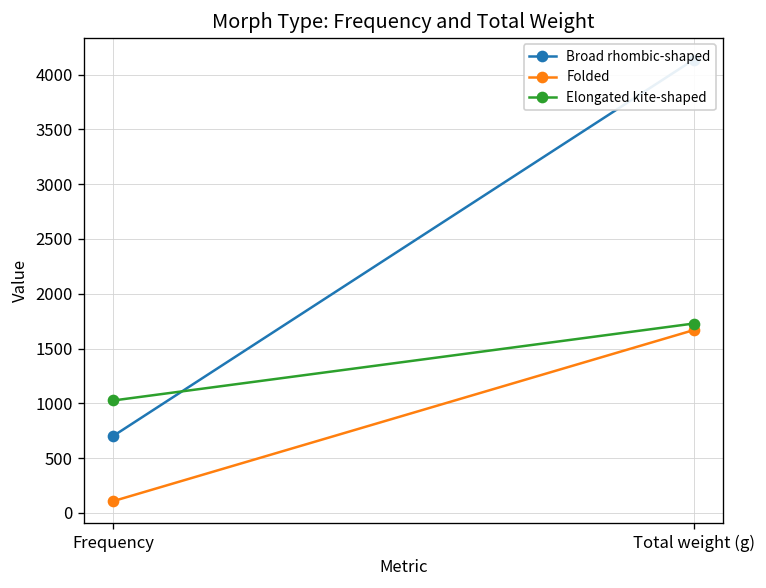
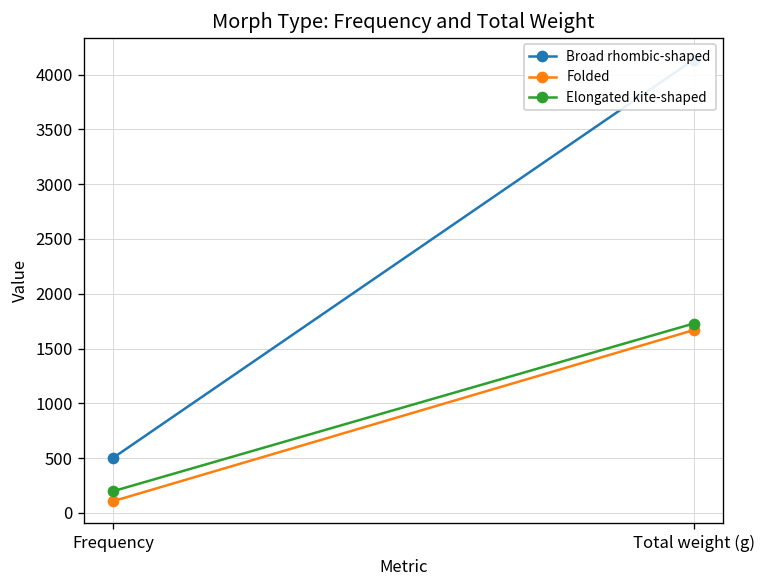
  {
    "Broad rhombic-shaped": {
-     "Frequency": 700
+     "Frequency": 500
    },
    "Folded": {
      "Frequency": 100,
      "Total weight (g)": 1700
    },
    "Elongated kite-shaped": {
-     "Frequency": 1000,
+     "Frequency": 200,
      "Total weight (g)": 1700
    }
  }
